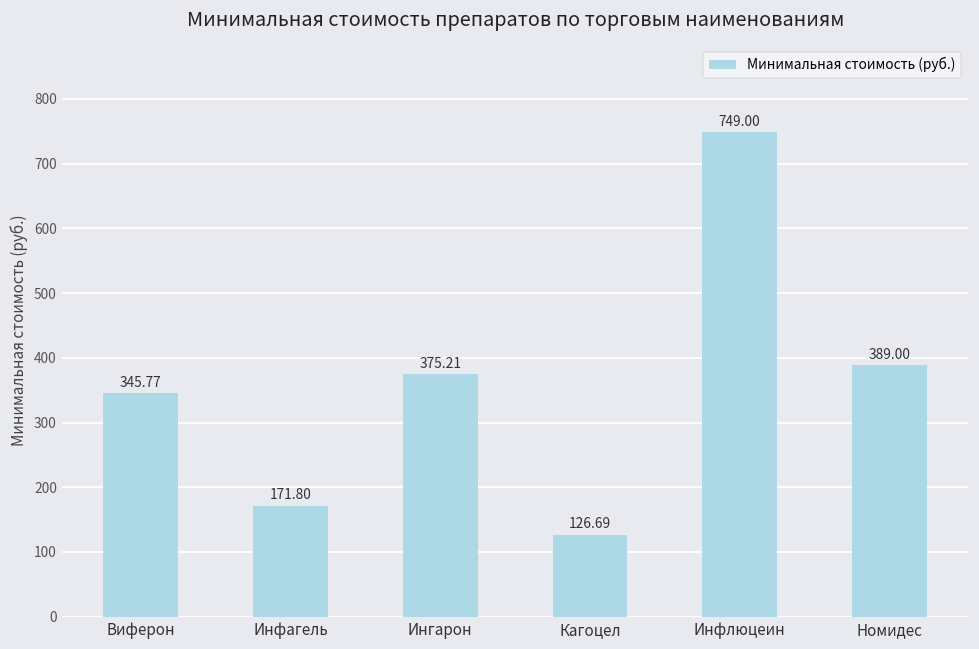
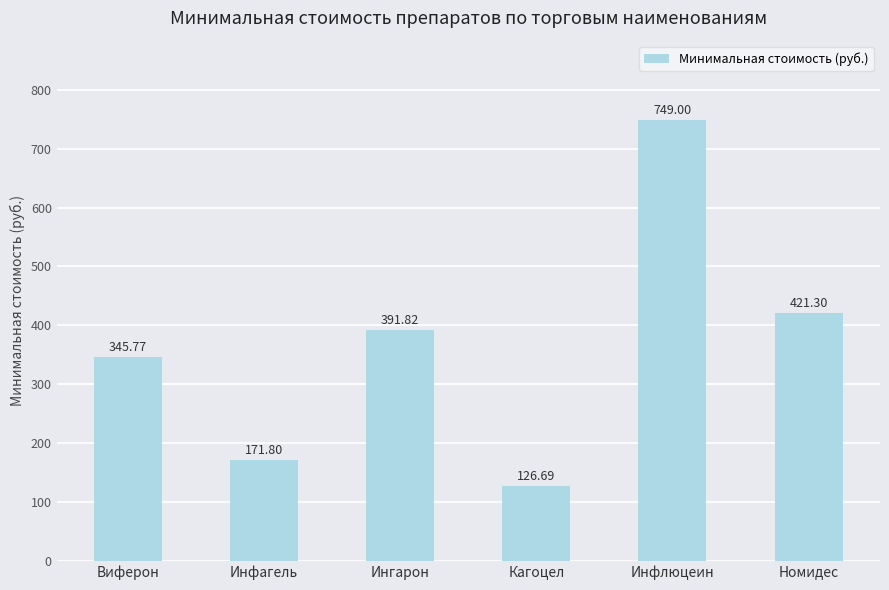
  {
    "Виферон": 345.77,
    "Инфагель": 171.80,
-   "Ингарон": 375.21,
+   "Ингарон": 391.82,
    "Кагоцел": 126.69,
    "Инфлюцеин": 749.00,
-   "Номидес": 389.00
+   "Номидес": 421.30
  }
